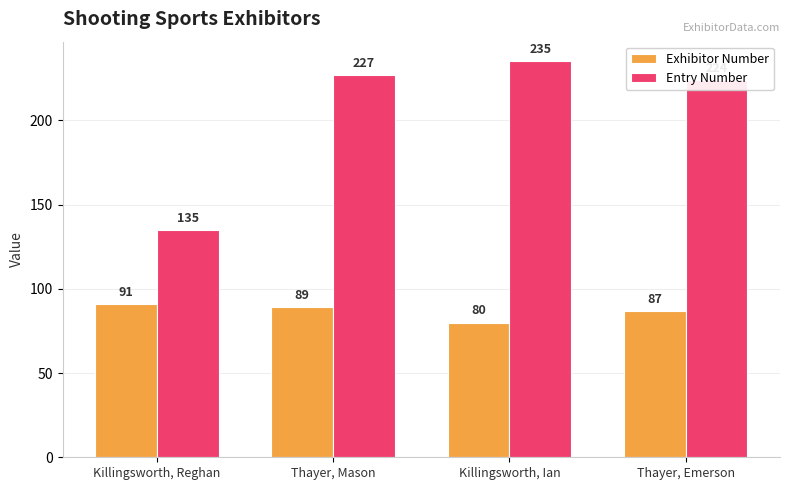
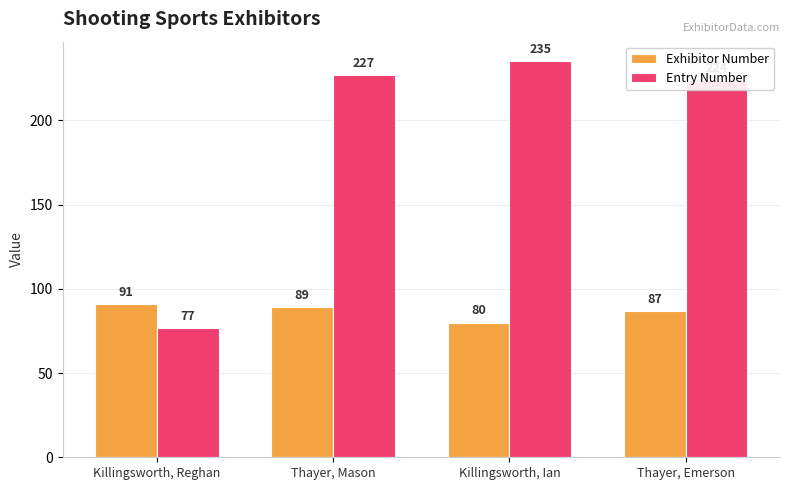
  {
    "Exhibitor Number": {
      "Killingsworth, Reghan": 91,
      "Thayer, Mason": 89,
      "Killingsworth, Ian": 80,
      "Thayer, Emerson": 87
    },
    "Entry Number": {
-     "Killingsworth, Reghan": 135,
+     "Killingsworth, Reghan": 77,
      "Thayer, Mason": 227,
      "Killingsworth, Ian": 235
    }
  }
